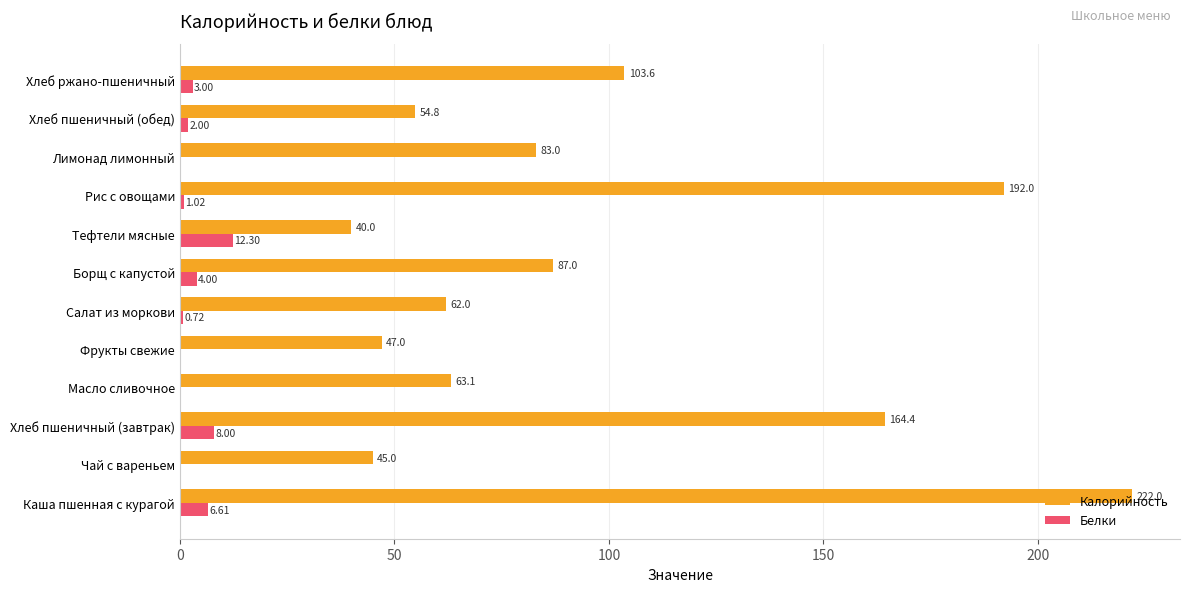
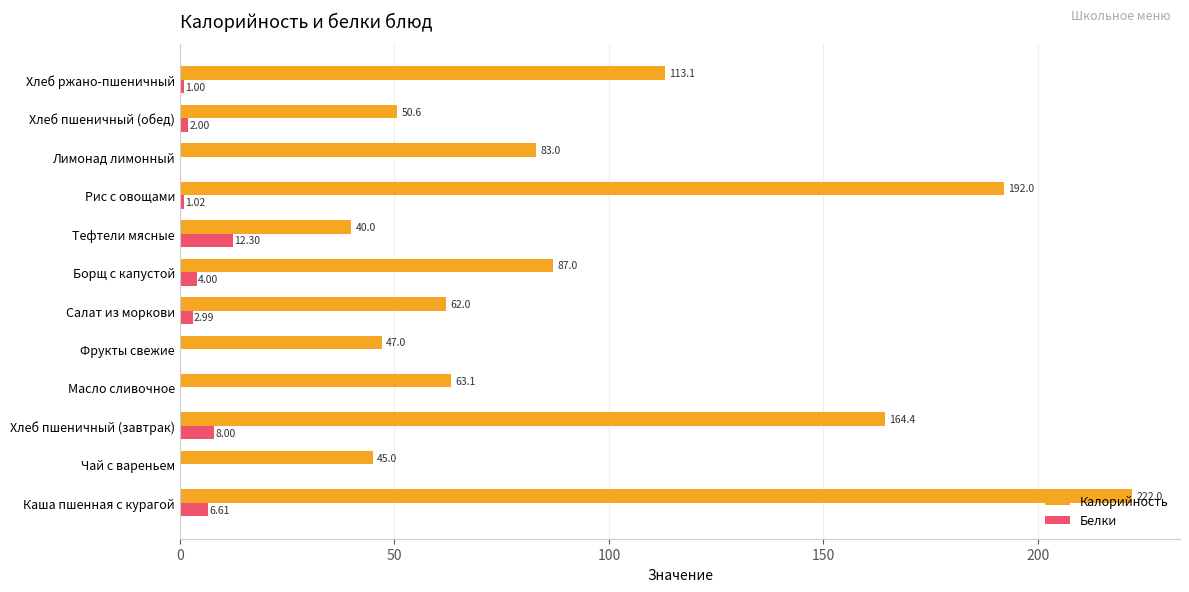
  {
    "Калорийность": {
-     "Хлеб ржано-пшеничный": 103.6,
-     "Хлеб пшеничный (обед)": 54.8,
+     "Хлеб ржано-пшеничный": 113.1,
+     "Хлеб пшеничный (обед)": 50.6,
      "Лимонад лимонный": 83.0,
      "Рис с овощами": 192.0,
      "Тефтели мясные": 40.0,
      "Борщ с капустой": 87.0,
      "Салат из моркови": 62.0,
      "Фрукты свежие": 47.0,
      "Масло сливочное": 63.1,
      "Хлеб пшеничный (завтрак)": 164.4,
      "Чай с вареньем": 45.0,
      "Каша пшенная с курагой": 222.0
    },
    "Белки": {
-     "Хлеб ржано-пшеничный": 3.00,
+     "Хлеб ржано-пшеничный": 1.00,
      "Хлеб пшеничный (обед)": 2.00,
      "Рис с овощами": 1.02,
      "Тефтели мясные": 12.30,
      "Борщ с капустой": 4.00,
-     "Салат из моркови": 0.72,
+     "Салат из моркови": 2.99,
      "Хлеб пшеничный (завтрак)": 8.00,
      "Каша пшенная с курагой": 6.61
    }
  }
